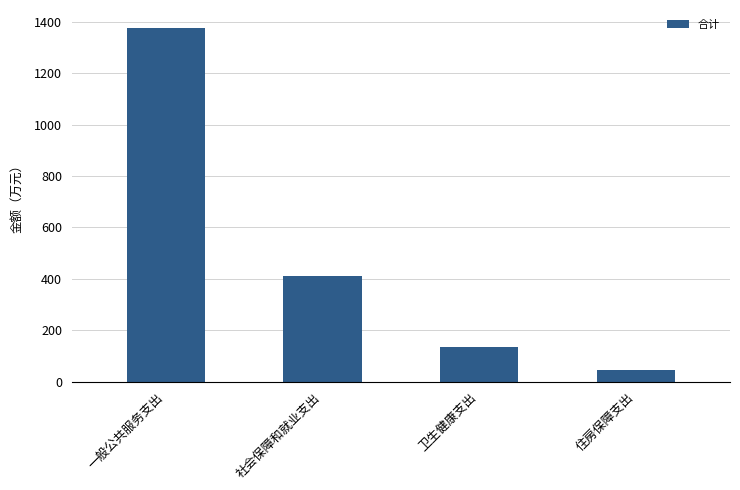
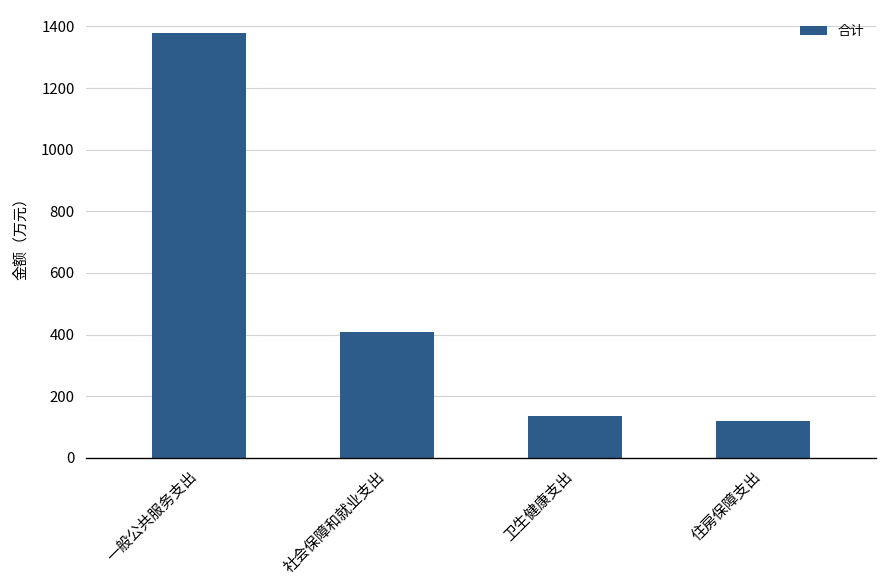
  {
    "一般公共服务支出": 1380,
    "社会保障和就业支出": 410,
    "卫生健康支出": 140,
-   "住房保障支出": 50
+   "住房保障支出": 120
  }
